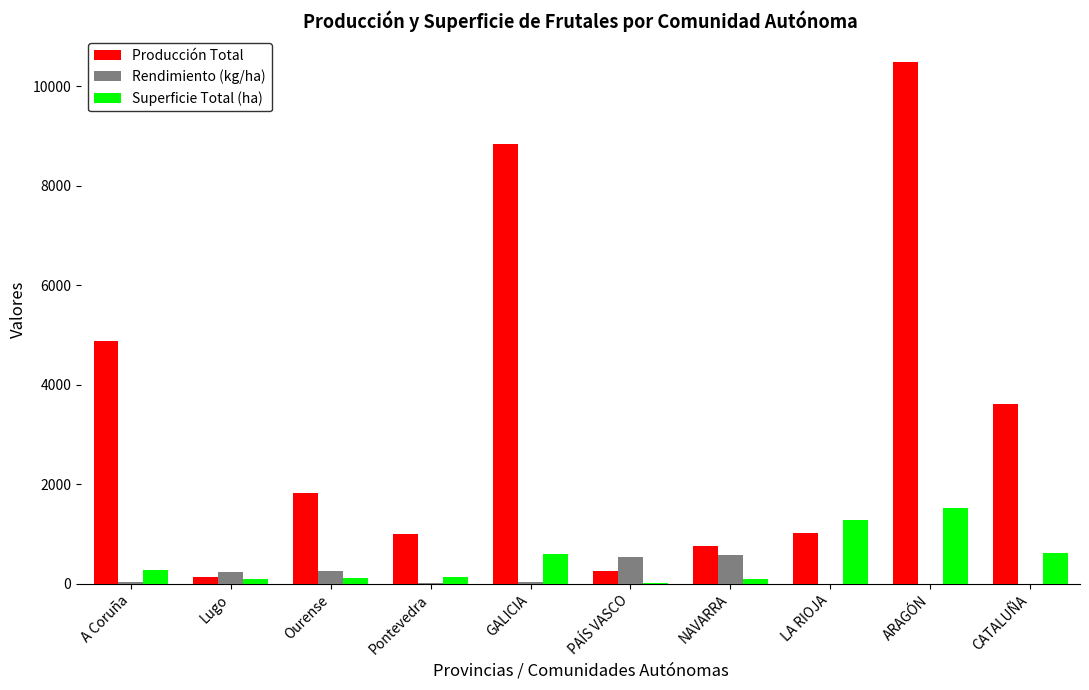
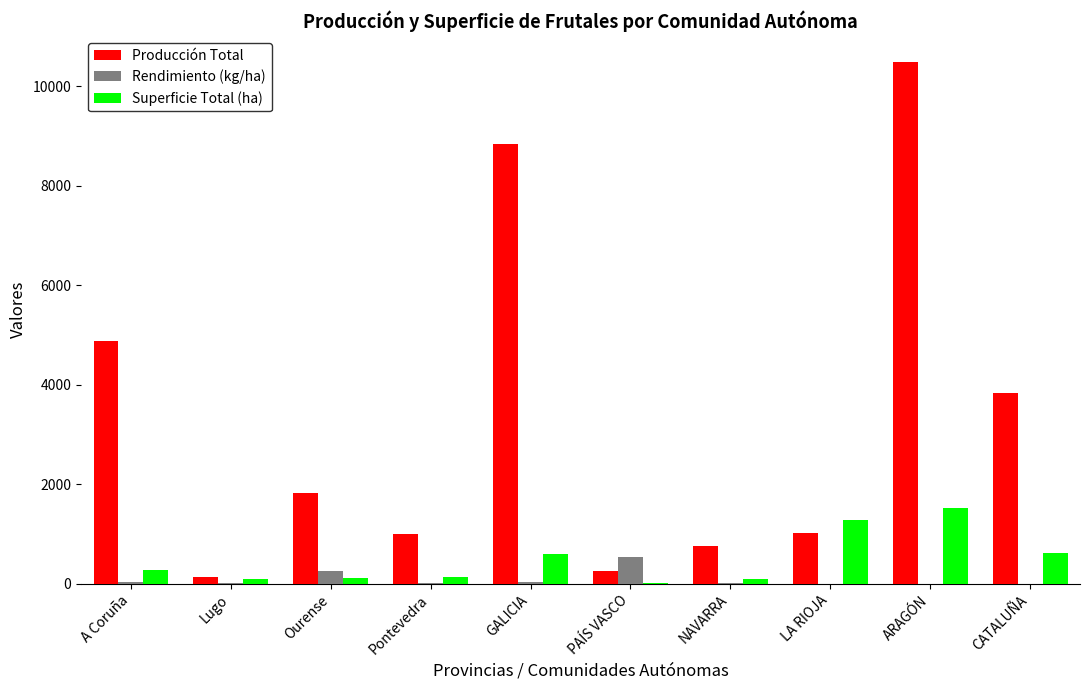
  {
    "Producción Total": {
      "A Coruña": 4900,
      "Lugo": 100,
      "Ourense": 1800,
      "Pontevedra": 1000,
      "GALICIA": 8800,
      "PAÍS VASCO": 300,
      "NAVARRA": 800,
      "LA RIOJA": 1000,
      "ARAGÓN": 10500,
-     "CATALUÑA": 3600
+     "CATALUÑA": 3800
    },
    "Rendimiento (kg/ha)": {
-     "Lugo": 200,
+     "Lugo": 0,
      "Ourense": 300,
      "PAÍS VASCO": 500,
-     "NAVARRA": 600,
+     "NAVARRA": 0,
      "LA RIOJA": 0,
      "ARAGÓN": 0,
      "CATALUÑA": 0
    },
    "Superficie Total (ha)": {
      "A Coruña": 300,
      "Lugo": 100,
      "Ourense": 100,
      "Pontevedra": 100,
      "GALICIA": 600,
      "NAVARRA": 100,
      "LA RIOJA": 1300,
      "ARAGÓN": 1500,
      "CATALUÑA": 600
    }
  }
